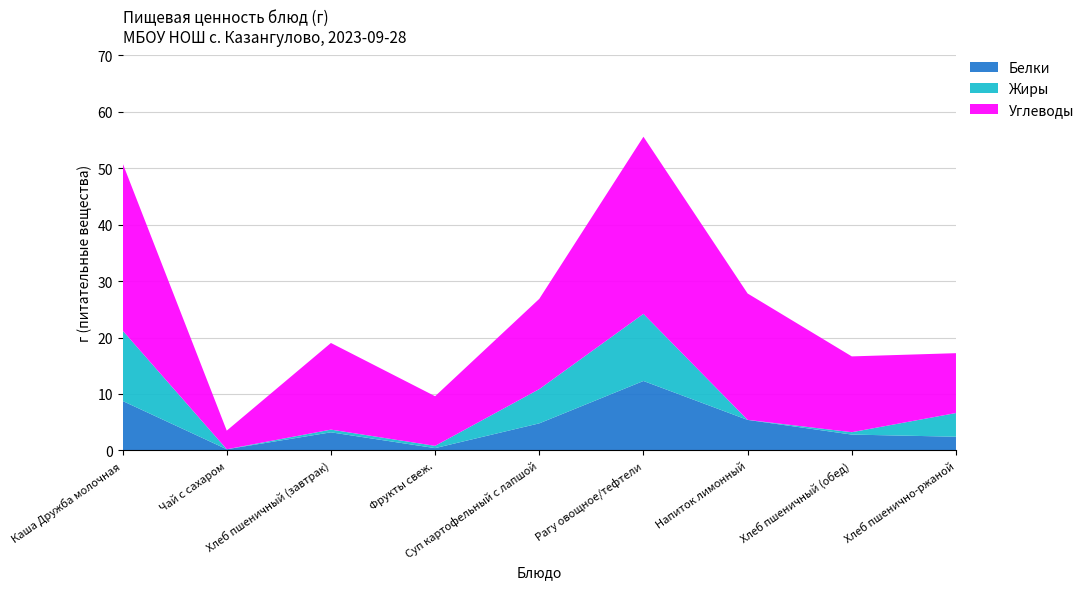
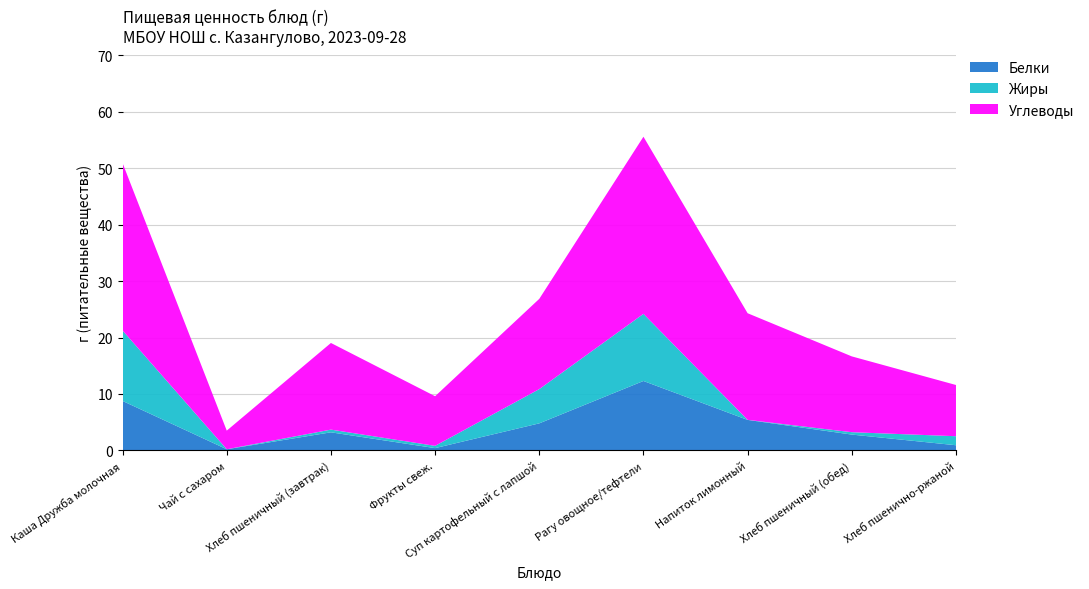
  {
    "Белки": {
      "Каша Дружба молочная": 9,
      "Хлеб пшеничный (завтрак)": 3,
      "Суп картофельный с лапшой": 5,
      "Рагу овощное/тефтели": 12,
-     "Хлеб пшенично-ржаной": 2
+     "Хлеб пшенично-ржаной": 1
    },
    "Жиры": {
      "Каша Дружба молочная": 12,
      "Хлеб пшеничный (завтрак)": 0,
      "Суп картофельный с лапшой": 6,
      "Рагу овощное/тефтели": 12,
-     "Хлеб пшенично-ржаной": 4
+     "Хлеб пшенично-ржаной": 2
    },
    "Углеводы": {
      "Каша Дружба молочная": 30,
      "Чай с сахаром": 3,
      "Хлеб пшеничный (завтрак)": 15,
      "Фрукты свеж.": 9,
      "Суп картофельный с лапшой": 16,
      "Рагу овощное/тефтели": 31,
-     "Напиток лимонный": 22,
+     "Напиток лимонный": 19,
      "Хлеб пшеничный (обед)": 13,
-     "Хлеб пшенично-ржаной": 11
+     "Хлеб пшенично-ржаной": 9
    }
  }
